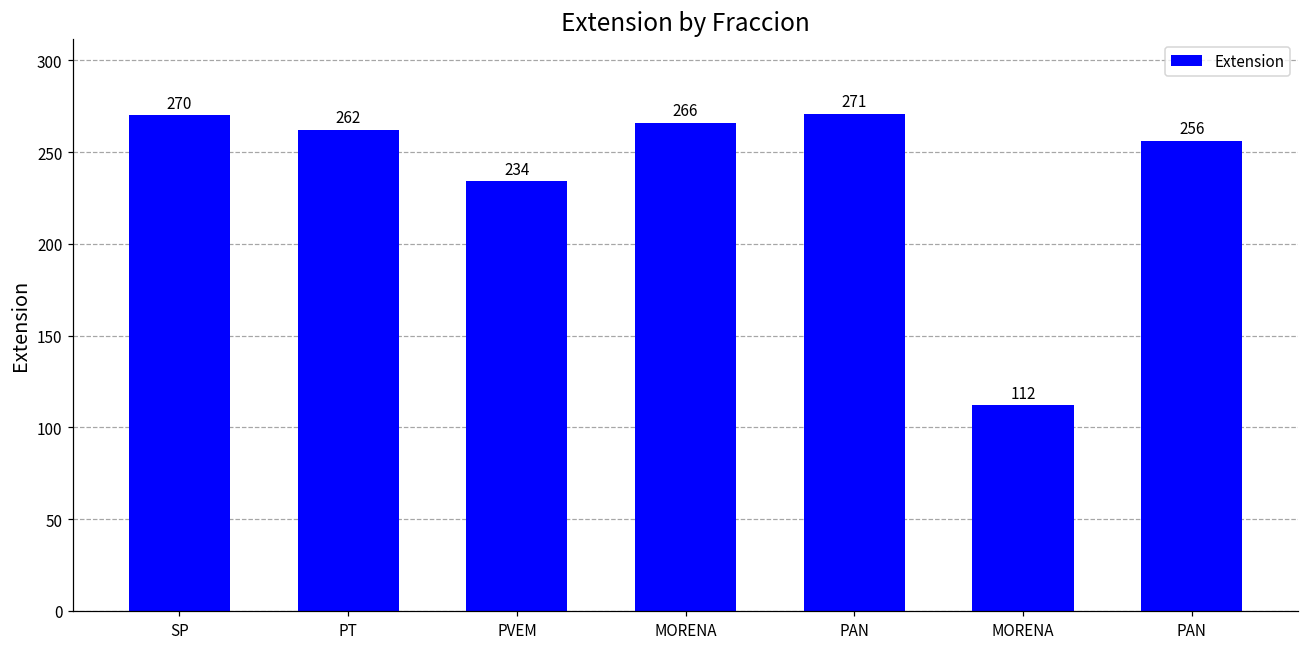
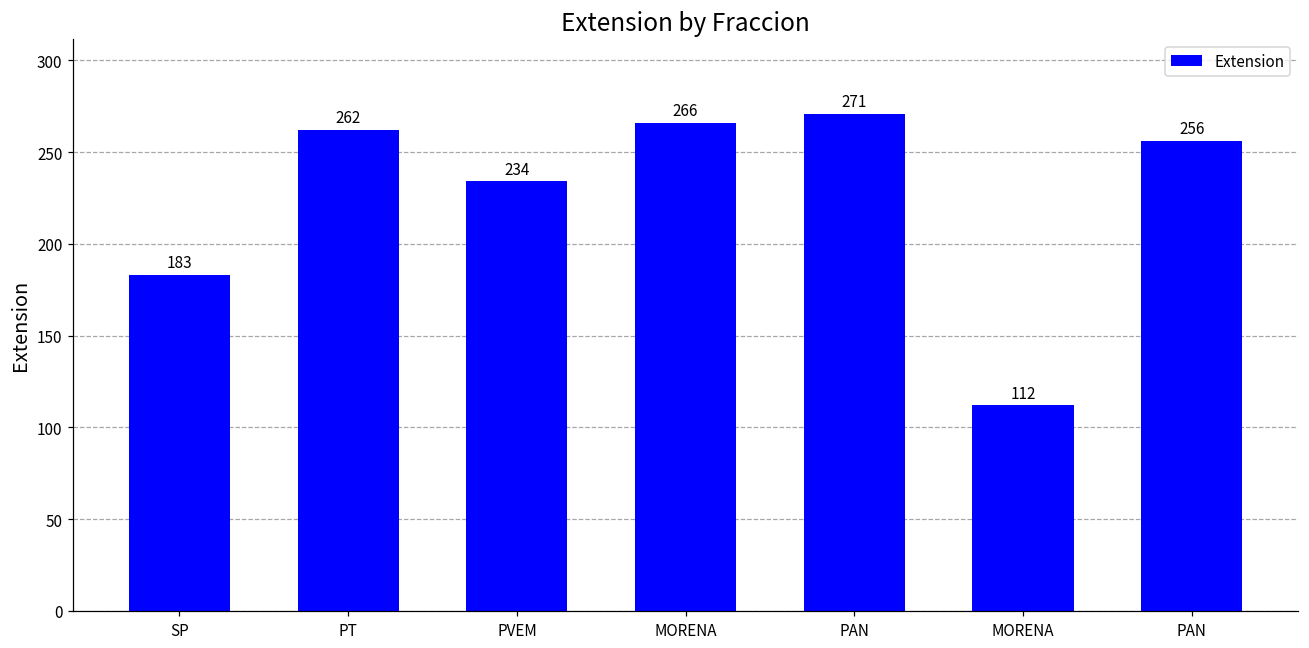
  {
-   "SP": 270,
+   "SP": 183,
    "PT": 262,
    "PVEM": 234
  }
